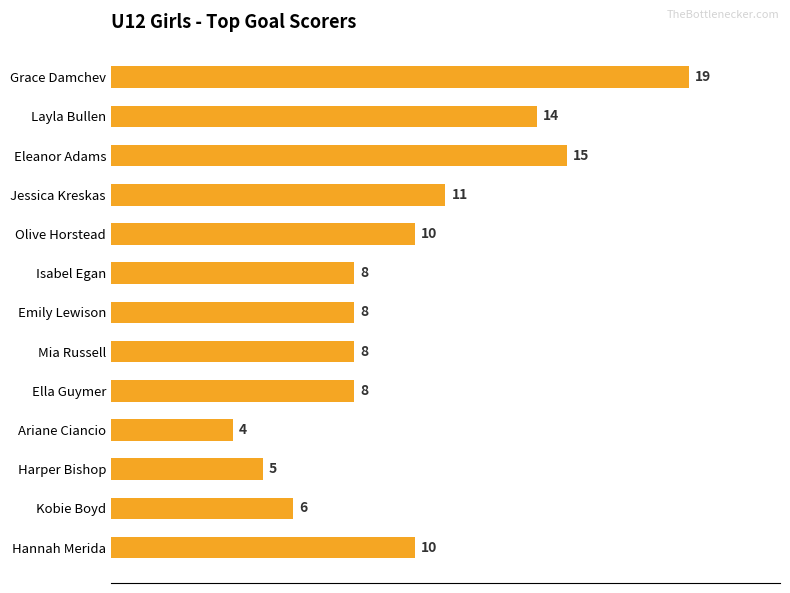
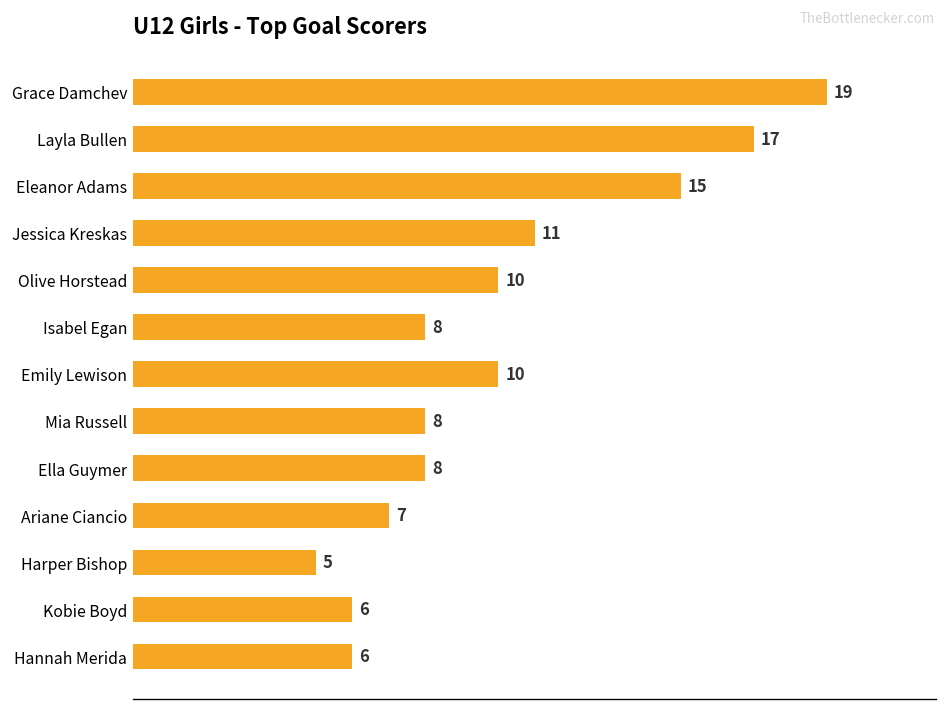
  {
    "Grace Damchev": 19,
-   "Layla Bullen": 14,
+   "Layla Bullen": 17,
    "Eleanor Adams": 15,
    "Jessica Kreskas": 11,
    "Olive Horstead": 10,
    "Isabel Egan": 8,
-   "Emily Lewison": 8,
+   "Emily Lewison": 10,
    "Mia Russell": 8,
    "Ella Guymer": 8,
-   "Ariane Ciancio": 4,
+   "Ariane Ciancio": 7,
    "Harper Bishop": 5,
    "Kobie Boyd": 6,
-   "Hannah Merida": 10
+   "Hannah Merida": 6
  }
